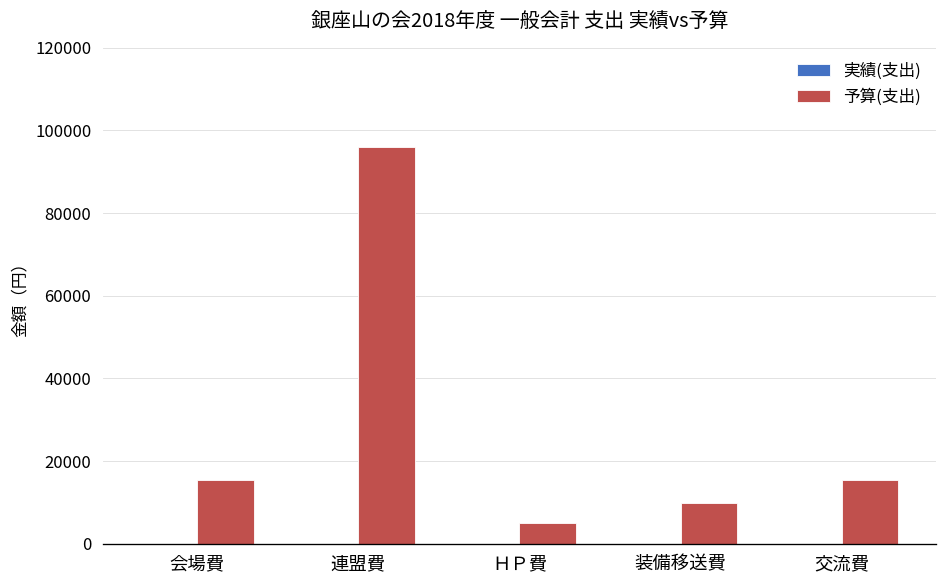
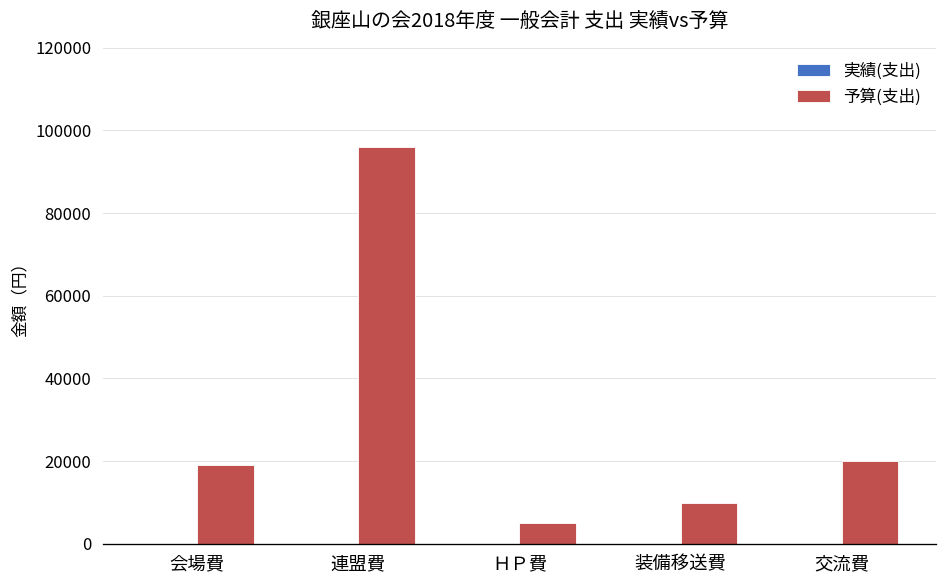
  {
    "実績(支出)": {
      "会場費": 0,
      "連盟費": 0,
      "ＨＰ費": 0,
      "装備移送費": 0,
      "交流費": 0
    },
    "予算(支出)": {
-     "会場費": 16000,
+     "会場費": 19000,
      "連盟費": 96000,
      "ＨＰ費": 5000,
      "装備移送費": 10000,
-     "交流費": 15000
+     "交流費": 20000
    }
  }
